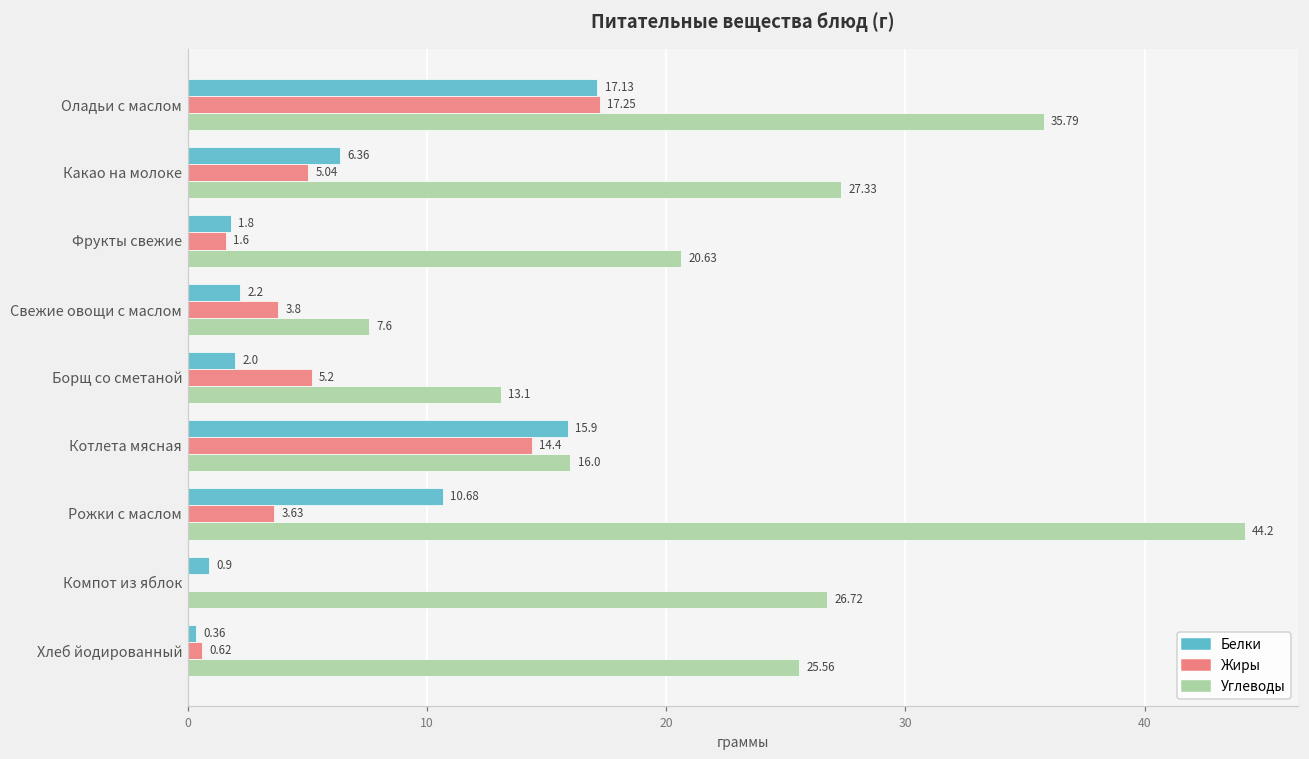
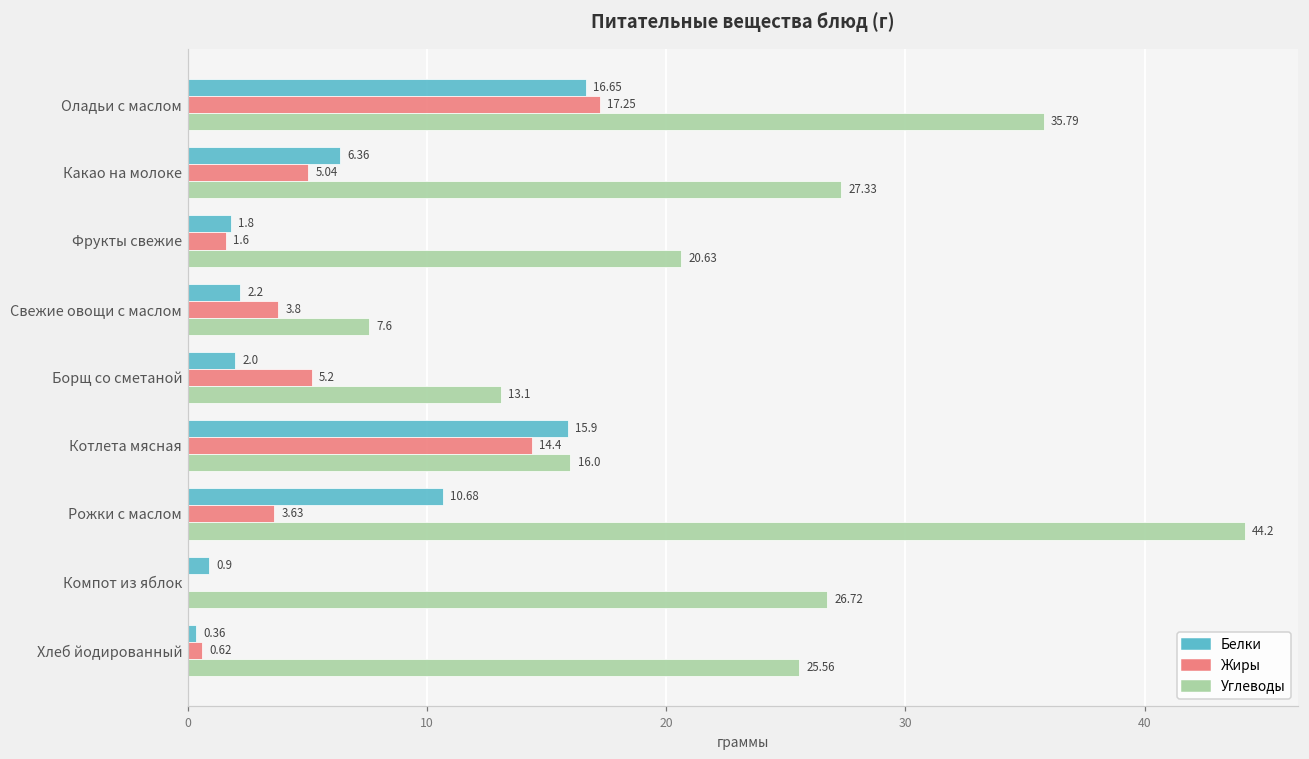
  {
    "Белки": {
-     "Оладьи с маслом": 17.13,
+     "Оладьи с маслом": 16.65,
      "Какао на молоке": 6.36,
      "Фрукты свежие": 1.8,
      "Свежие овощи с маслом": 2.2,
      "Борщ со сметаной": 2.0,
      "Котлета мясная": 15.9,
      "Рожки с маслом": 10.68,
      "Компот из яблок": 0.9,
      "Хлеб йодированный": 0.36
    },
    "Жиры": {
      "Оладьи с маслом": 17.25,
      "Какао на молоке": 5.04,
      "Фрукты свежие": 1.6,
      "Свежие овощи с маслом": 3.8,
      "Борщ со сметаной": 5.2,
      "Котлета мясная": 14.4,
      "Рожки с маслом": 3.63,
      "Хлеб йодированный": 0.62
    },
    "Углеводы": {
      "Оладьи с маслом": 35.79,
      "Какао на молоке": 27.33,
      "Фрукты свежие": 20.63,
      "Свежие овощи с маслом": 7.6,
      "Борщ со сметаной": 13.1,
      "Котлета мясная": 16.0,
      "Рожки с маслом": 44.2,
      "Компот из яблок": 26.72,
      "Хлеб йодированный": 25.56
    }
  }
